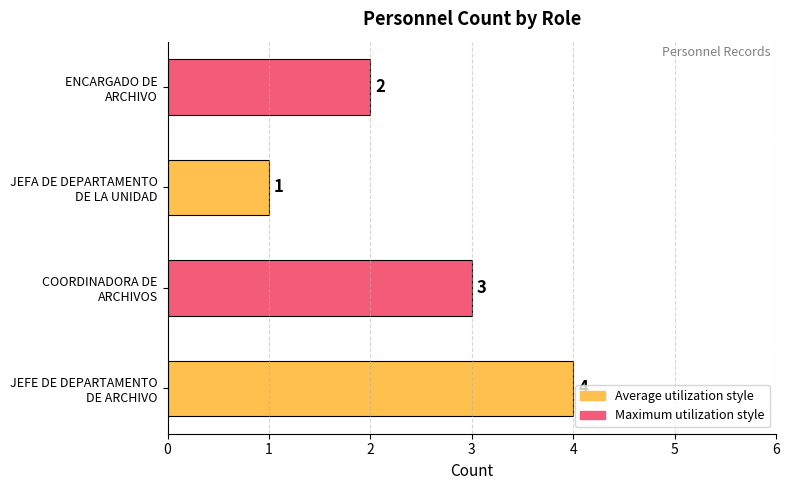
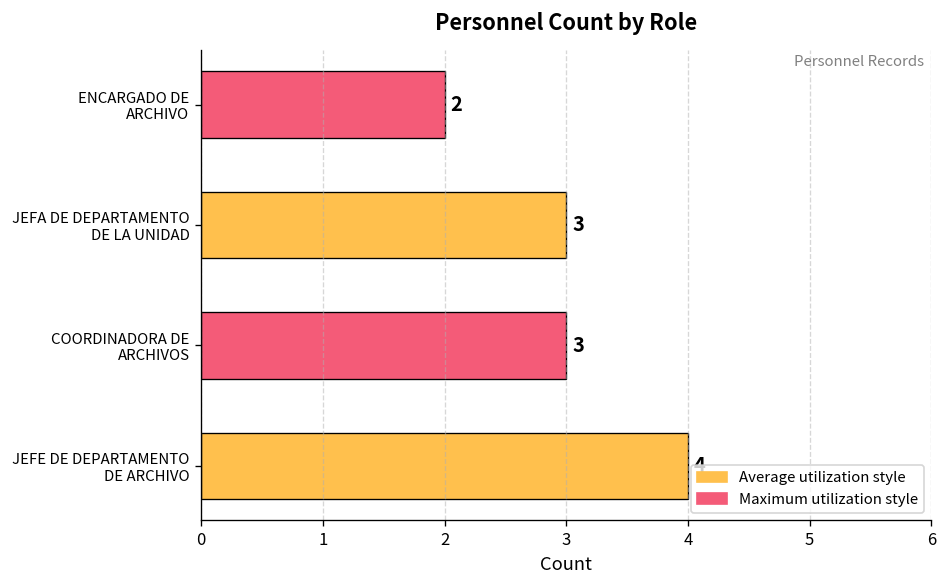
  {
    "ENCARGADO DE ARCHIVO": 2,
-   "JEFA DE DEPARTAMENTO DE LA UNIDAD": 1,
+   "JEFA DE DEPARTAMENTO DE LA UNIDAD": 3,
    "COORDINADORA DE ARCHIVOS": 3
  }
